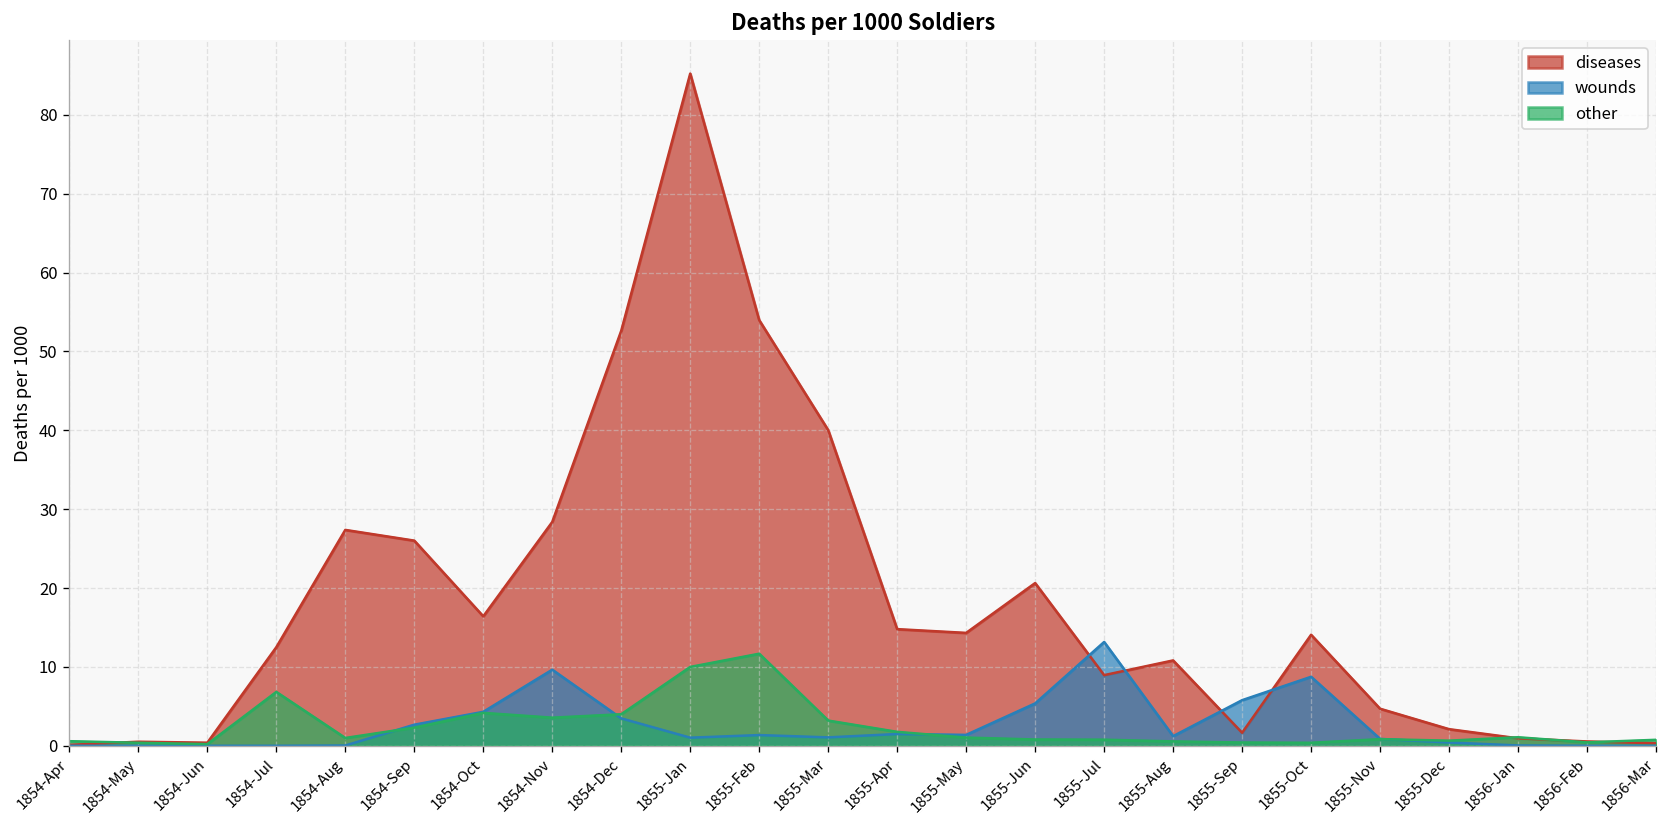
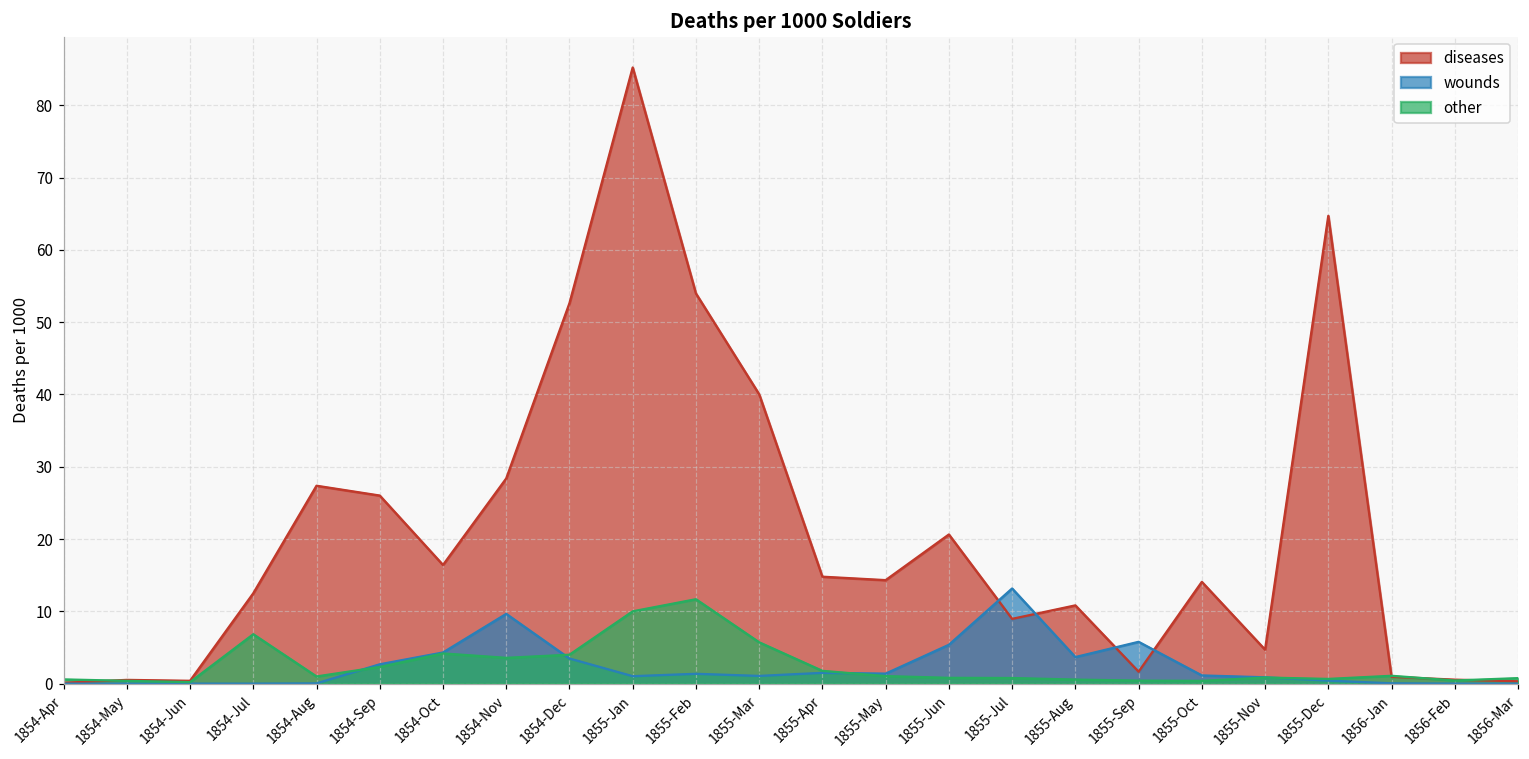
  {
    "diseases": {
      "1854-Jul": 13,
      "1854-Aug": 27,
      "1854-Sep": 26,
      "1854-Oct": 16,
      "1854-Nov": 28,
      "1854-Dec": 53,
      "1855-Jan": 85,
      "1855-Feb": 54,
      "1855-Mar": 40,
      "1855-Apr": 15,
      "1855-May": 14,
      "1855-Jun": 21,
      "1855-Jul": 9,
      "1855-Aug": 11,
      "1855-Sep": 2,
      "1855-Oct": 14,
      "1855-Nov": 5,
-     "1855-Dec": 2
+     "1855-Dec": 65
    },
    "wounds": {
      "1854-Jul": 0,
      "1854-Aug": 0,
      "1854-Nov": 10,
      "1854-Dec": 3,
      "1855-Jan": 1,
      "1855-Feb": 1,
      "1855-Mar": 1,
      "1855-Jun": 5,
      "1855-Jul": 13,
-     "1855-Aug": 1,
+     "1855-Aug": 4,
      "1855-Sep": 6,
-     "1855-Oct": 9,
+     "1855-Oct": 1,
      "1856-Jan": 0,
      "1856-Feb": 0
    },
    "other": {
      "1854-Apr": 1,
      "1854-Jul": 7,
      "1854-Aug": 1,
      "1854-Nov": 4,
      "1854-Dec": 4,
      "1855-Jan": 10,
      "1855-Feb": 12,
-     "1855-Mar": 3,
+     "1855-Mar": 6,
      "1855-Jun": 1,
      "1855-Jul": 1,
      "1855-Aug": 1,
      "1855-Sep": 0,
      "1855-Oct": 0,
      "1856-Mar": 1
    }
  }
